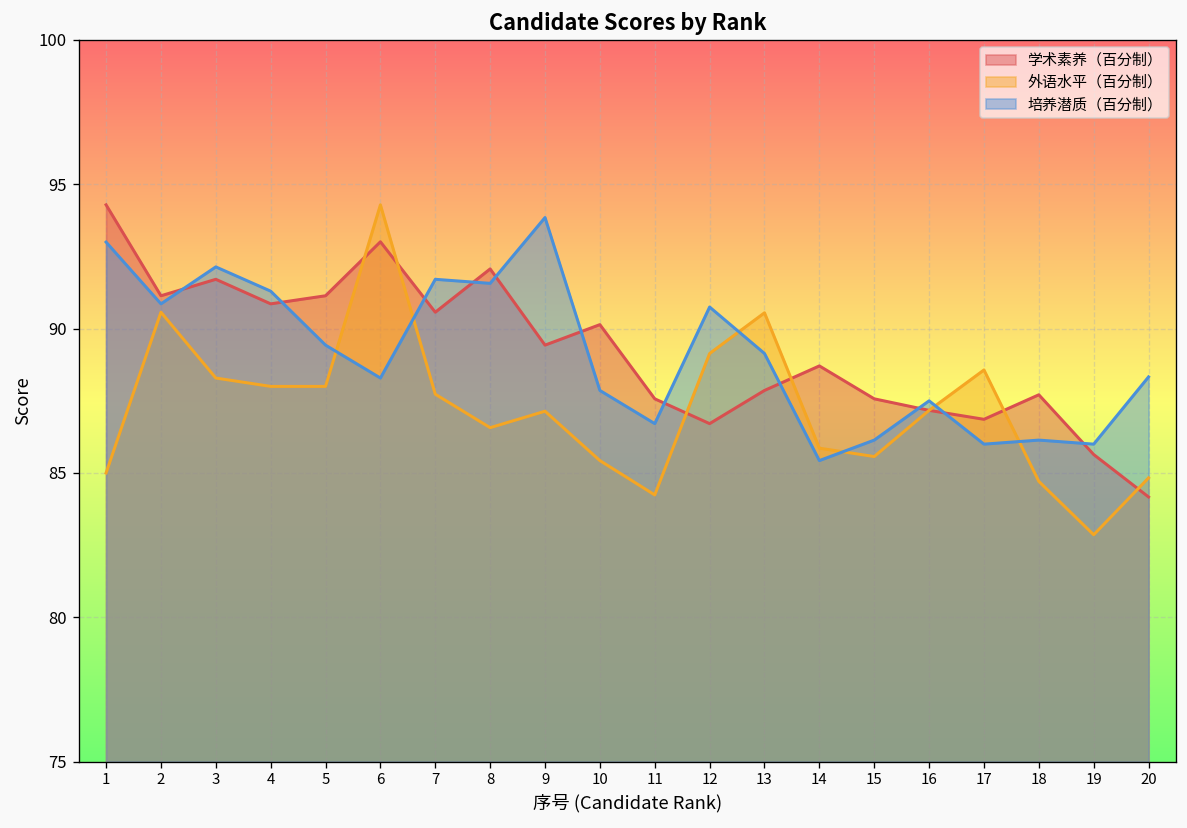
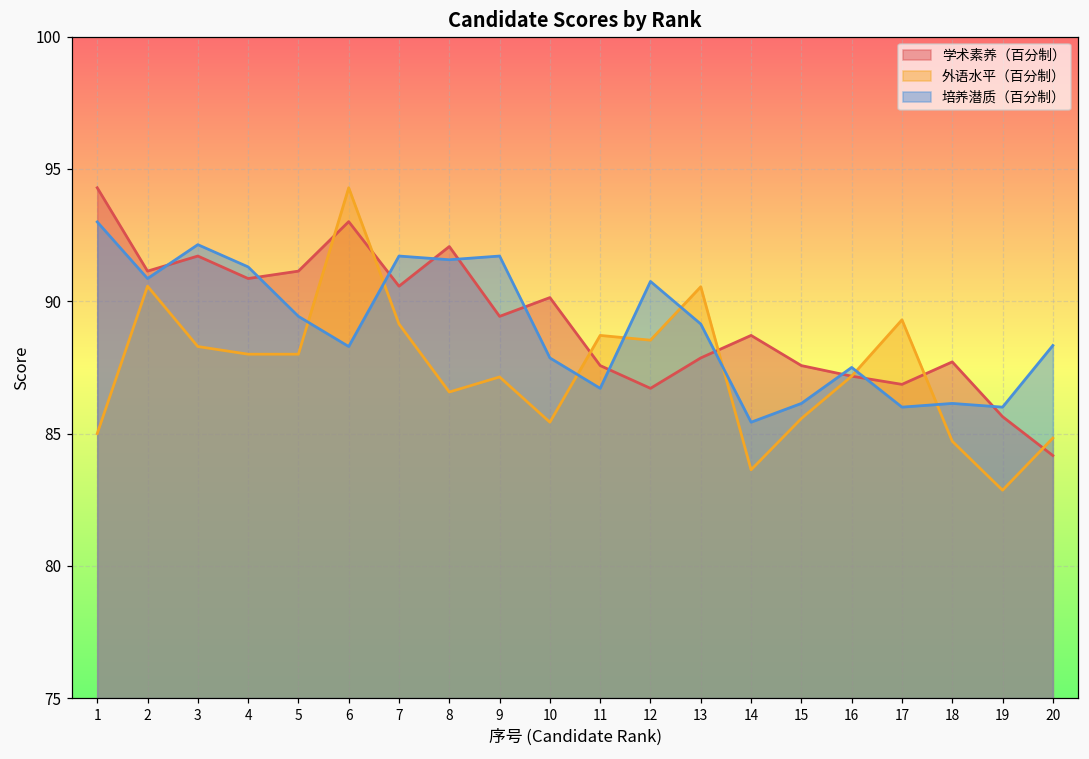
  {
    "学术素养（百分制）": {
      "1": 94.3,
      "2": 91.1,
      "3": 91.7,
      "4": 90.9,
      "5": 91.1,
      "6": 93.0,
      "7": 90.6,
      "8": 92.1,
      "9": 89.4,
      "10": 90.1,
      "11": 87.6,
      "12": 86.7,
      "13": 87.9,
      "14": 88.7,
      "15": 87.6,
      "17": 86.9,
      "18": 87.7,
      "19": 85.6,
      "20": 84.2
    },
    "外语水平（百分制）": {
      "1": 85.0,
      "2": 90.6,
      "3": 88.3,
      "4": 88.0,
      "5": 88.0,
      "6": 94.3,
-     "7": 87.7,
+     "7": 89.1,
      "8": 86.6,
      "9": 87.1,
      "10": 85.4,
-     "11": 84.2,
-     "12": 89.1,
+     "11": 88.7,
+     "12": 88.5,
      "13": 90.6,
-     "14": 85.9,
+     "14": 83.6,
      "15": 85.6,
-     "17": 88.6,
+     "17": 89.3,
      "18": 84.7,
      "19": 82.9,
      "20": 84.8
    },
    "培养潜质（百分制）": {
      "1": 93.0,
      "2": 90.9,
      "3": 92.1,
      "4": 91.3,
      "5": 89.4,
      "6": 88.3,
      "7": 91.7,
      "8": 91.6,
-     "9": 93.9,
+     "9": 91.7,
      "10": 87.9,
      "11": 86.7,
      "12": 90.8,
      "13": 89.1,
      "14": 85.4,
      "15": 86.1,
      "16": 87.5,
      "17": 86.0,
      "18": 86.1,
      "19": 86.0,
      "20": 88.3
    }
  }
